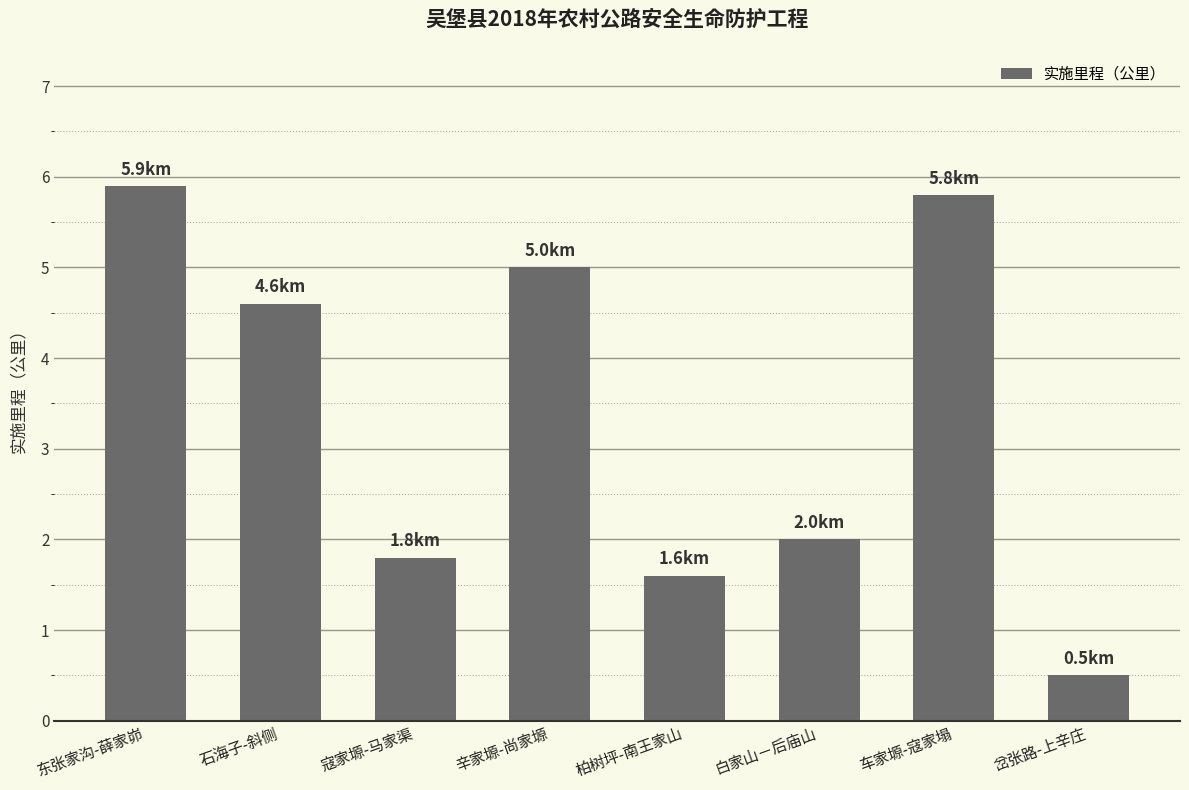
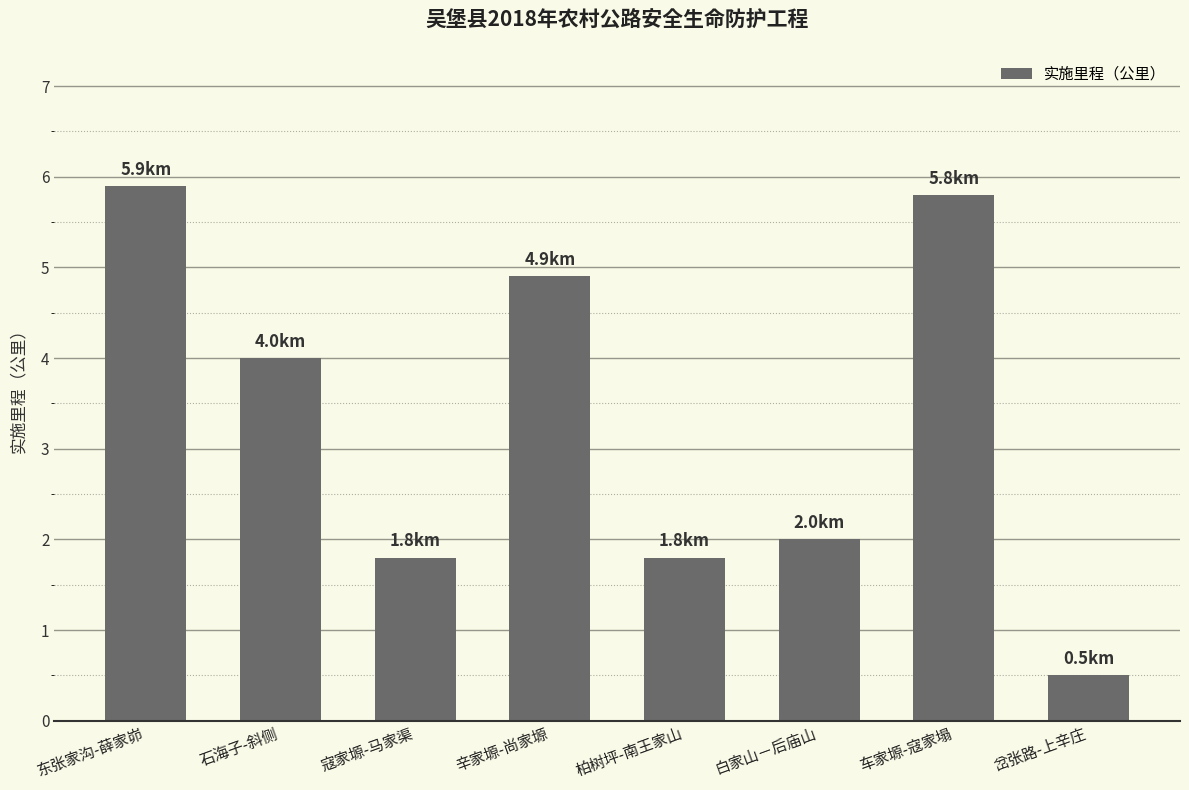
  {
    "东张家沟-薛家峁": 5.9,
-   "石海子-斜侧": 4.6,
+   "石海子-斜侧": 4.0,
    "寇家塬-马家渠": 1.8,
-   "辛家塬-尚家塬": 5.0,
-   "柏树坪-南王家山": 1.6,
+   "辛家塬-尚家塬": 4.9,
+   "柏树坪-南王家山": 1.8,
    "白家山－后庙山": 2.0,
    "车家塬-寇家塌": 5.8,
    "岔张路-上辛庄": 0.5
  }
